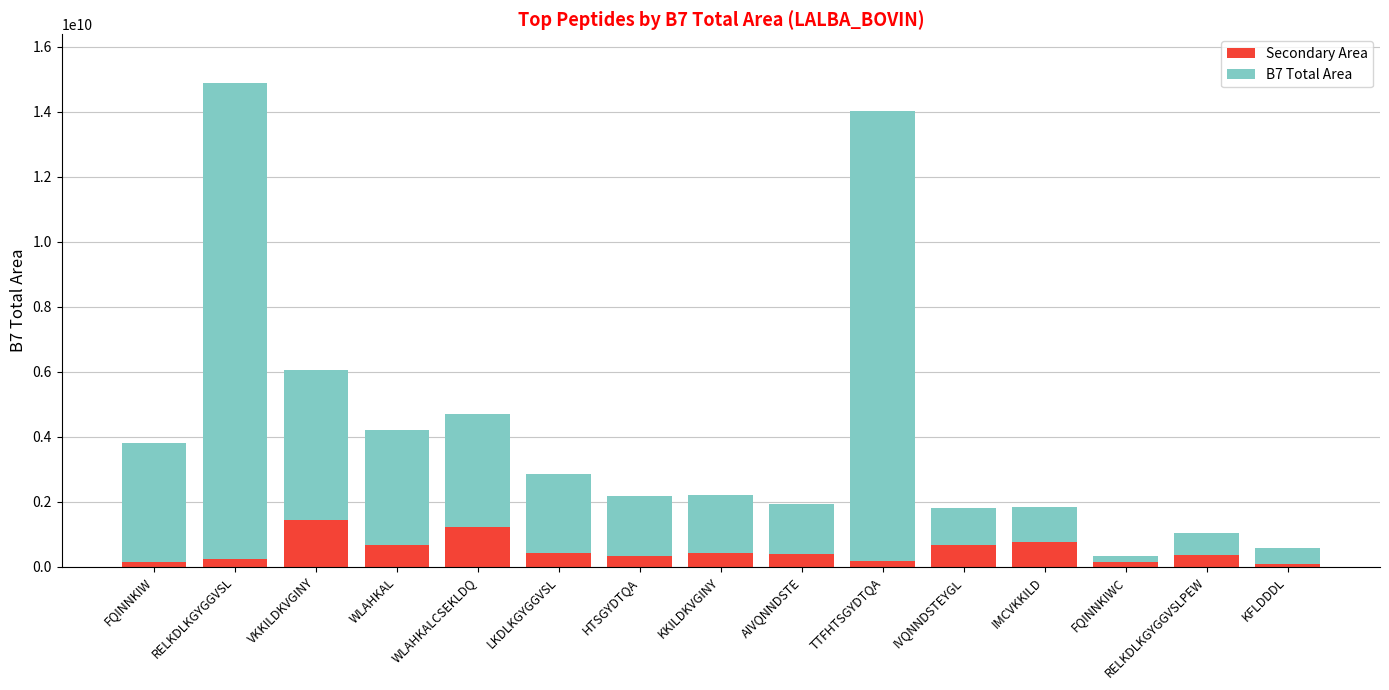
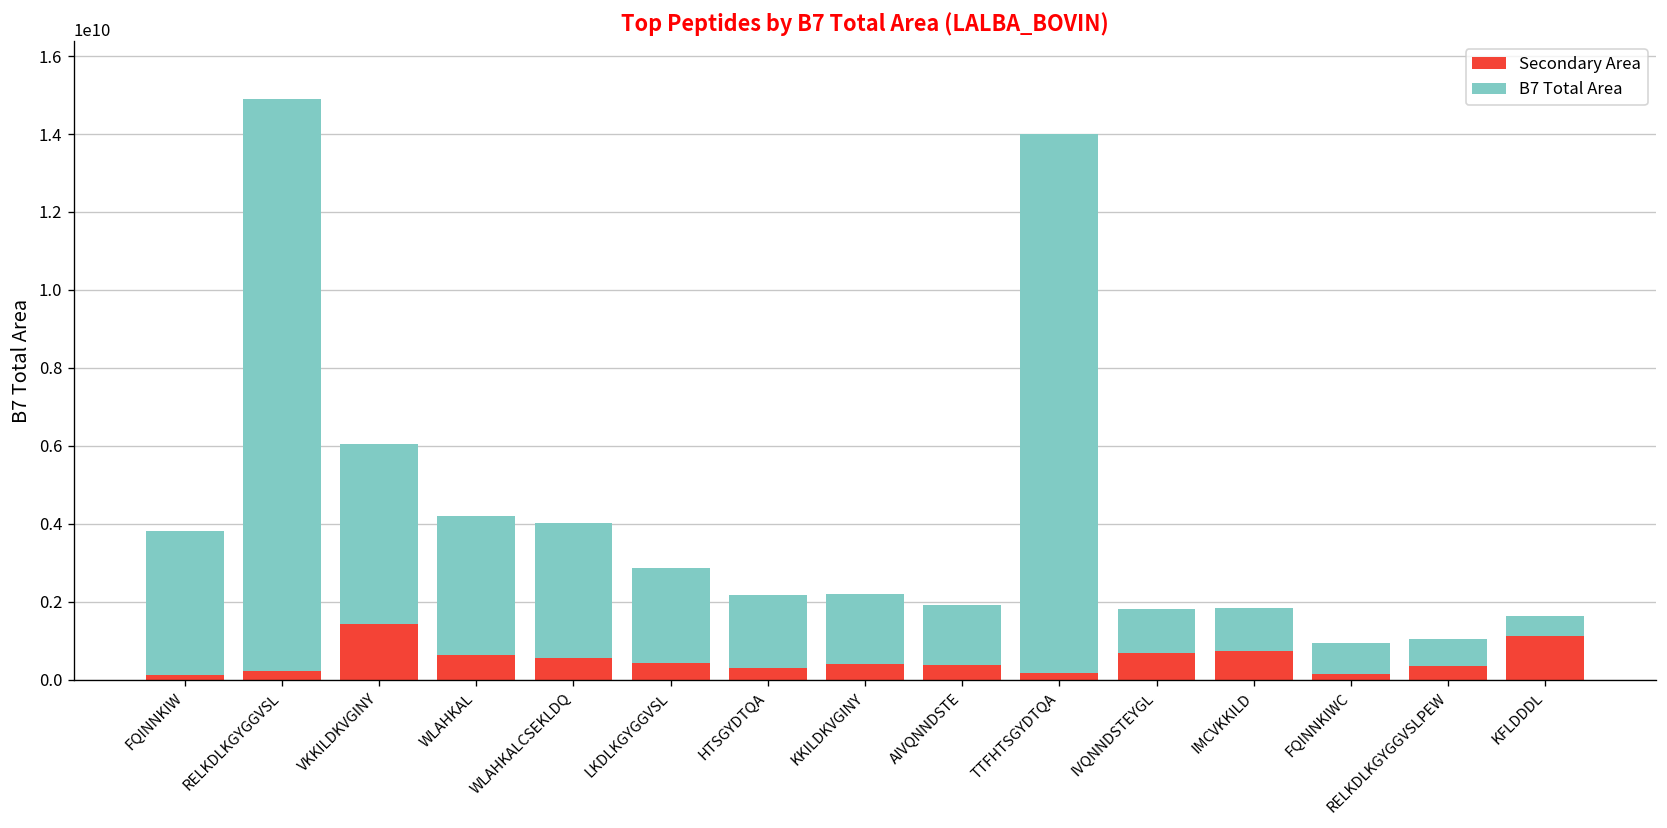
  {
    "Secondary Area": {
      "FQINNKIW": 100000000,
      "RELKDLKGYGGVSL": 200000000,
      "VKKILDKVGINY": 1400000000,
      "WLAHKAL": 600000000,
-     "WLAHKALCSEKLDQ": 1200000000,
+     "WLAHKALCSEKLDQ": 500000000,
      "LKDLKGYGGVSL": 400000000,
      "HTSGYDTQA": 300000000,
      "KKILDKVGINY": 400000000,
      "AIVQNNDSTE": 400000000,
      "TTFHTSGYDTQA": 200000000,
      "IVQNNDSTEYGL": 700000000,
      "IMCVKKILD": 700000000,
      "FQINNKIWC": 200000000,
      "RELKDLKGYGGVSLPEW": 300000000,
-     "KFLDDDL": 100000000
+     "KFLDDDL": 1100000000
    },
    "B7 Total Area": {
      "FQINNKIW": 3700000000,
      "RELKDLKGYGGVSL": 14700000000,
      "VKKILDKVGINY": 4600000000,
      "WLAHKAL": 3500000000,
      "WLAHKALCSEKLDQ": 3500000000,
      "LKDLKGYGGVSL": 2400000000,
      "HTSGYDTQA": 1900000000,
      "KKILDKVGINY": 1800000000,
      "AIVQNNDSTE": 1500000000,
      "TTFHTSGYDTQA": 13800000000,
      "IVQNNDSTEYGL": 1100000000,
      "IMCVKKILD": 1100000000,
-     "FQINNKIWC": 200000000,
+     "FQINNKIWC": 800000000,
      "RELKDLKGYGGVSLPEW": 700000000,
      "KFLDDDL": 500000000
    }
  }
